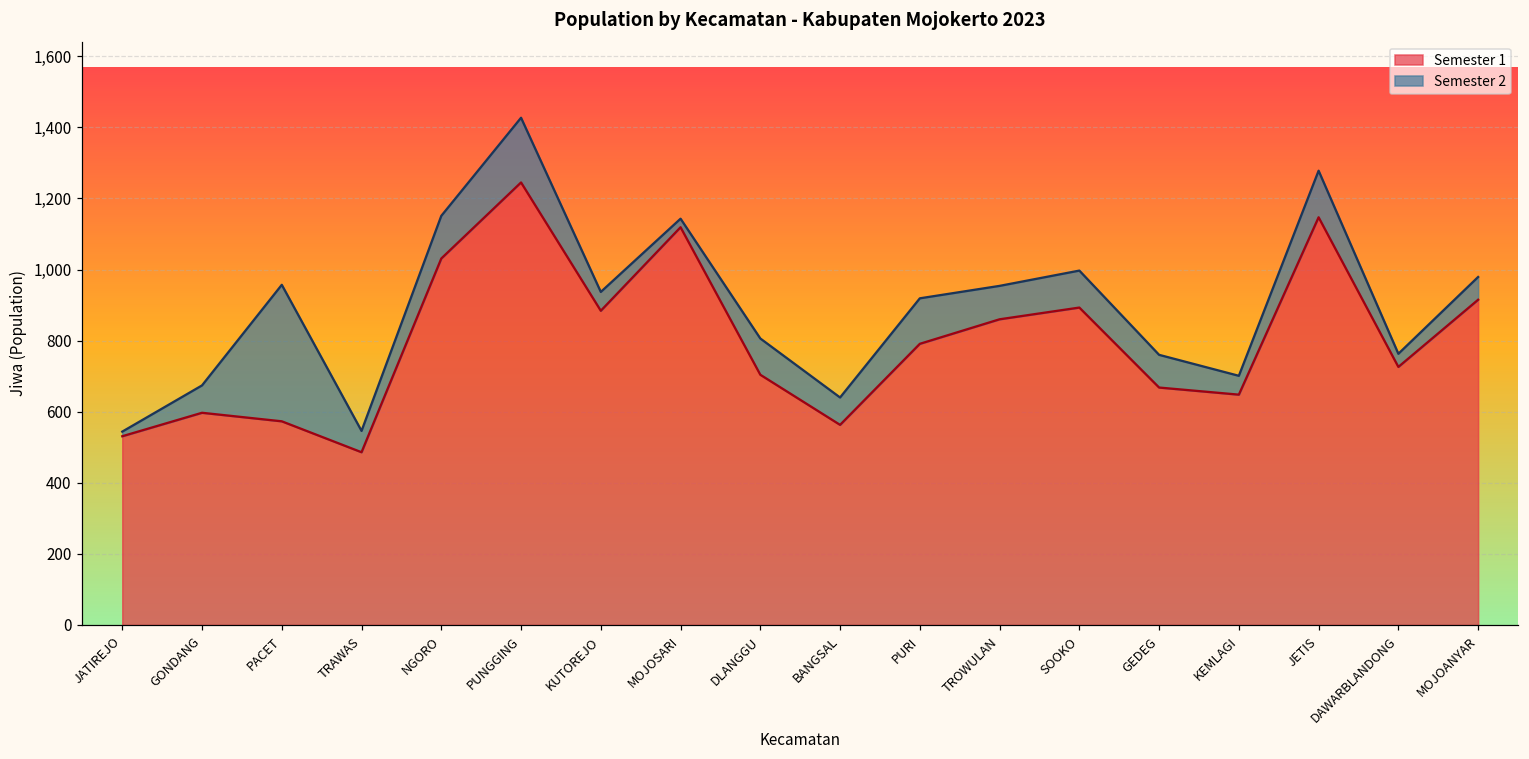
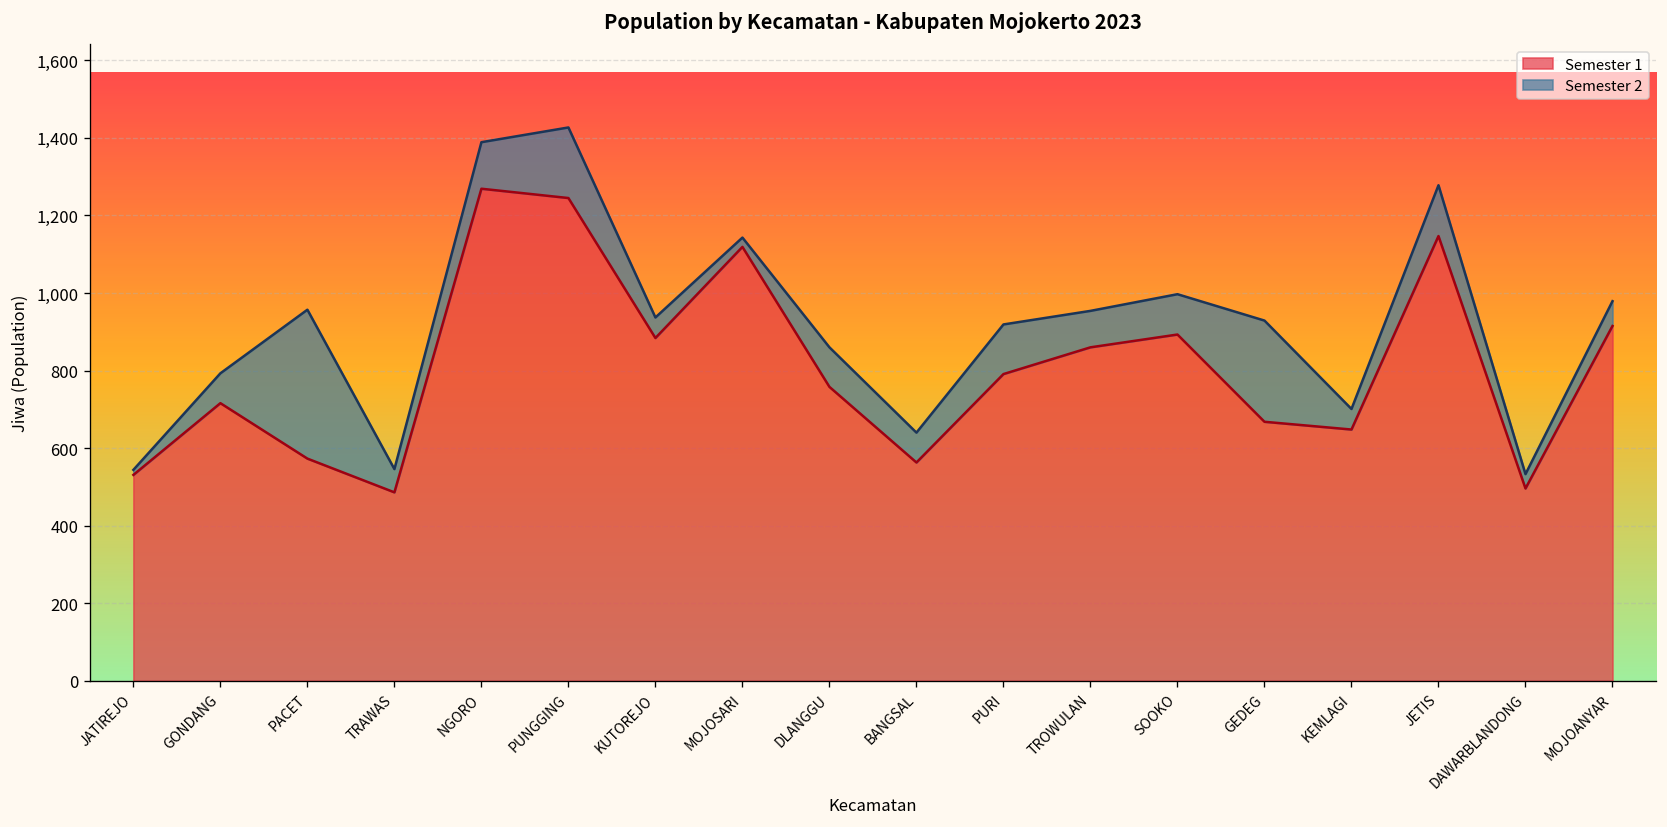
  {
    "Semester 1": {
      "JATIREJO": "530",
-     "GONDANG": "600",
+     "GONDANG": "720",
      "PACET": "570",
      "TRAWAS": "490",
-     "NGORO": "1,030",
+     "NGORO": "1,270",
      "PUNGGING": "1,250",
      "KUTOREJO": "880",
      "MOJOSARI": "1,120",
-     "DLANGGU": "700",
+     "DLANGGU": "760",
      "BANGSAL": "560",
      "PURI": "790",
      "TROWULAN": "860",
      "SOOKO": "890",
      "GEDEG": "670",
      "KEMLAGI": "650",
      "JETIS": "1,150",
-     "DAWARBLANDONG": "730",
+     "DAWARBLANDONG": "500",
      "MOJOANYAR": "920"
    },
    "Semester 2": {
      "JATIREJO": "10",
      "GONDANG": "80",
      "PACET": "380",
      "TRAWAS": "60",
      "NGORO": "120",
      "PUNGGING": "180",
      "KUTOREJO": "50",
      "MOJOSARI": "20",
      "DLANGGU": "100",
      "BANGSAL": "80",
      "PURI": "130",
      "TROWULAN": "90",
      "SOOKO": "100",
-     "GEDEG": "90",
+     "GEDEG": "260",
      "KEMLAGI": "50",
      "JETIS": "130",
      "DAWARBLANDONG": "40",
      "MOJOANYAR": "60"
    }
  }
